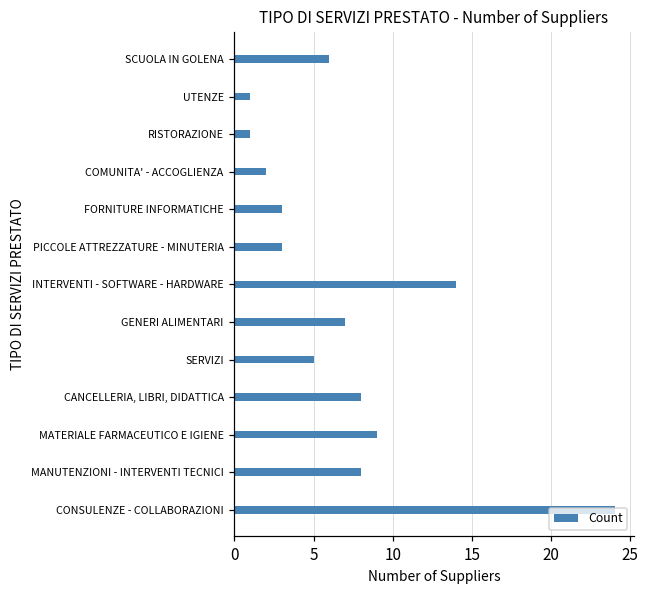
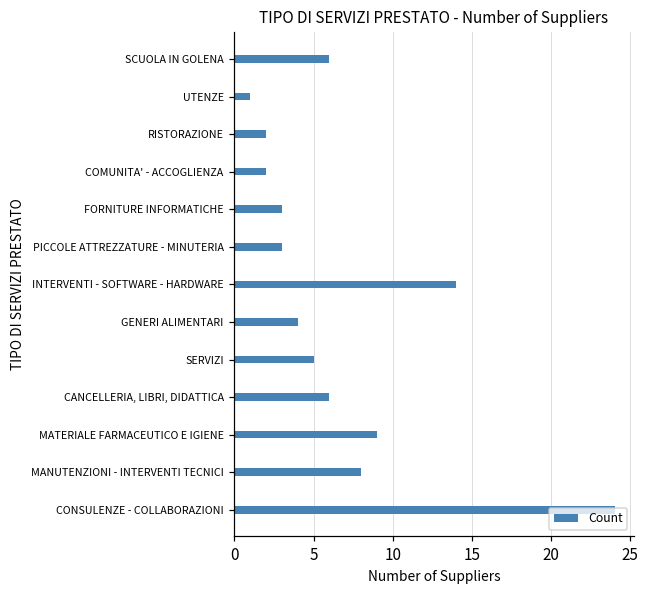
  {
    "SCUOLA IN GOLENA": 6,
    "UTENZE": 1,
-   "RISTORAZIONE": 1,
+   "RISTORAZIONE": 2,
    "COMUNITA' - ACCOGLIENZA": 2,
    "FORNITURE INFORMATICHE": 3,
    "PICCOLE ATTREZZATURE - MINUTERIA": 3,
    "INTERVENTI - SOFTWARE - HARDWARE": 14,
-   "GENERI ALIMENTARI": 7,
+   "GENERI ALIMENTARI": 4,
    "SERVIZI": 5,
-   "CANCELLERIA, LIBRI, DIDATTICA": 8,
+   "CANCELLERIA, LIBRI, DIDATTICA": 6,
    "MATERIALE FARMACEUTICO E IGIENE": 9,
    "MANUTENZIONI - INTERVENTI TECNICI": 8
  }
